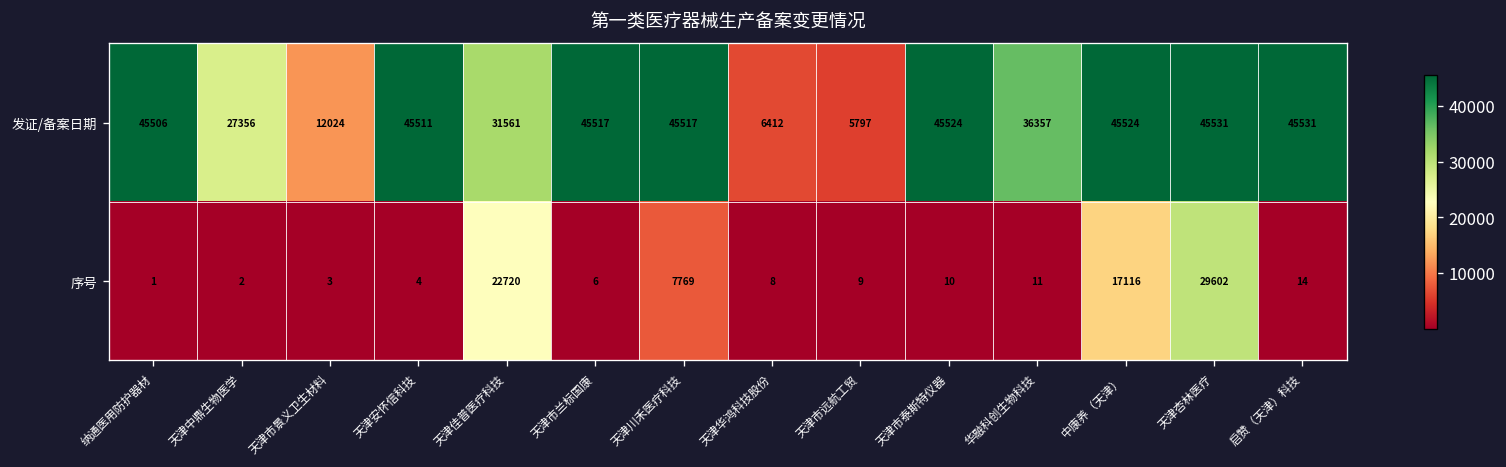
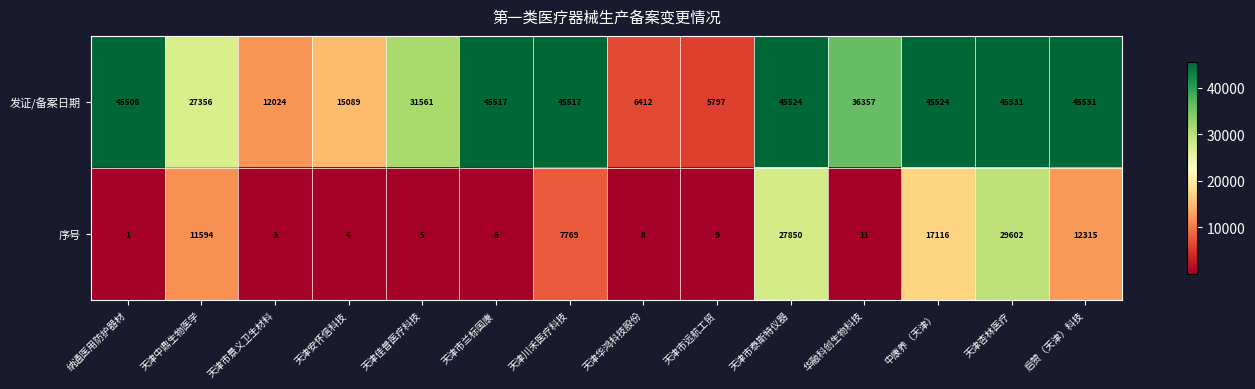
  {
    "发证/备案日期": {
      "纳通医用防护器材": 45506,
      "天津中鼎生物医学": 27356,
      "天津市景义卫生材料": 12024,
-     "天津安怀信科技": 45511,
+     "天津安怀信科技": 15089,
      "天津佳普医疗科技": 31561,
      "天津市兰标国康": 45517,
      "天津川禾医疗科技": 45517,
      "天津华鸿科技股份": 6412,
      "天津市远航工贸": 5797,
      "天津市泰斯特仪器": 45524,
      "华融科创生物科技": 36357,
      "中康养（天津）": 45524,
      "天津杏林医疗": 45531,
      "启赞（天津）科技": 45531
    },
    "序号": {
      "纳通医用防护器材": 1,
-     "天津中鼎生物医学": 2,
+     "天津中鼎生物医学": 11594,
      "天津市景义卫生材料": 3,
      "天津安怀信科技": 4,
-     "天津佳普医疗科技": 22720,
+     "天津佳普医疗科技": 5,
      "天津市兰标国康": 6,
      "天津川禾医疗科技": 7769,
      "天津华鸿科技股份": 8,
      "天津市远航工贸": 9,
-     "天津市泰斯特仪器": 10,
+     "天津市泰斯特仪器": 27850,
      "华融科创生物科技": 11,
      "中康养（天津）": 17116,
      "天津杏林医疗": 29602,
-     "启赞（天津）科技": 14
+     "启赞（天津）科技": 12315
    }
  }
